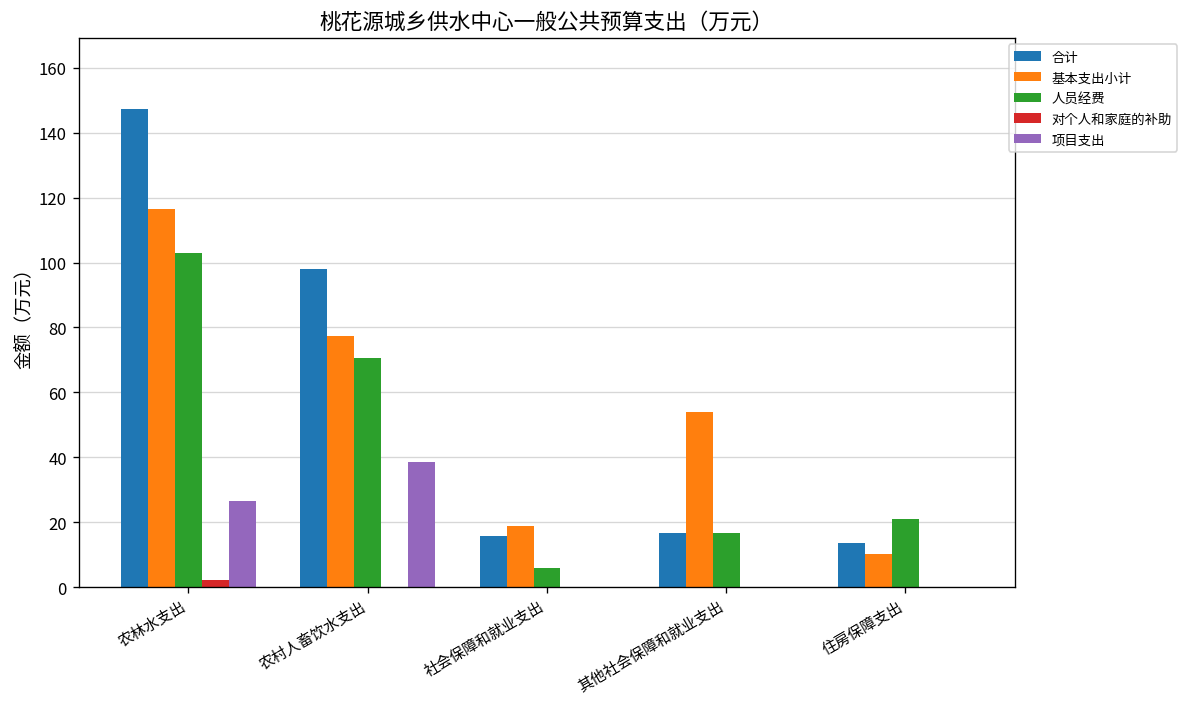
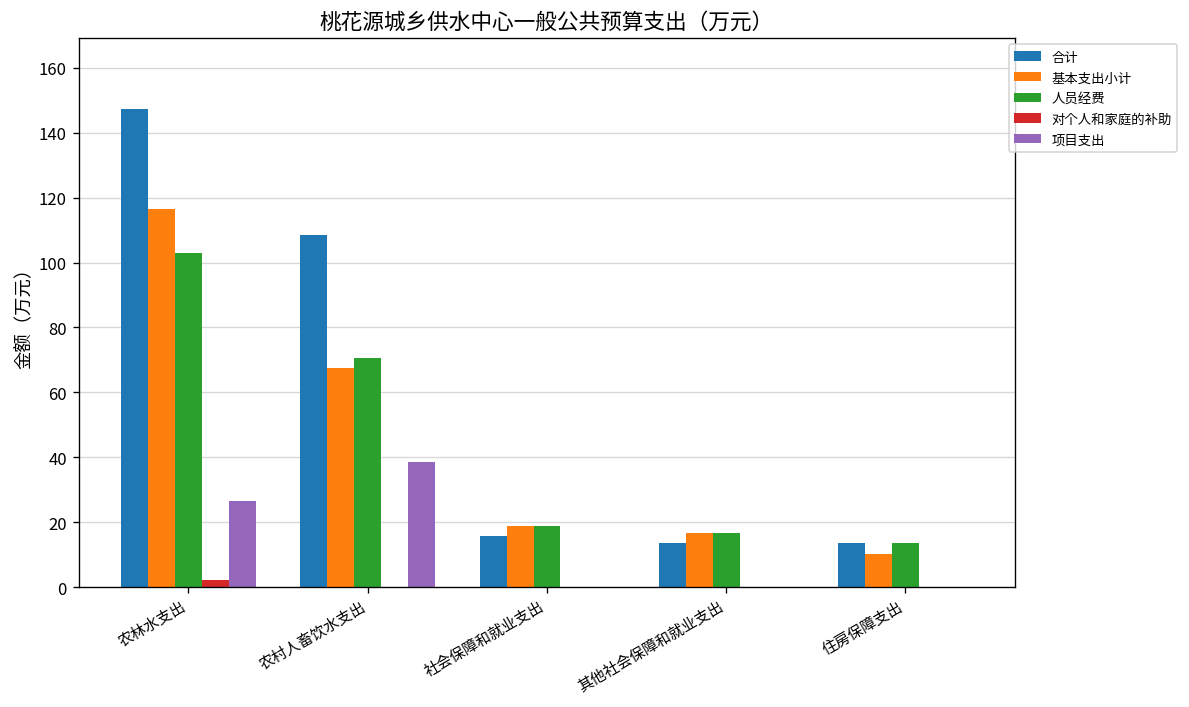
  {
    "合计": {
      "农林水支出": 147,
-     "农村人畜饮水支出": 98,
+     "农村人畜饮水支出": 109,
      "社会保障和就业支出": 16,
-     "其他社会保障和就业支出": 17,
+     "其他社会保障和就业支出": 14,
      "住房保障支出": 14
    },
    "基本支出小计": {
      "农林水支出": 117,
-     "农村人畜饮水支出": 77,
+     "农村人畜饮水支出": 68,
      "社会保障和就业支出": 19,
-     "其他社会保障和就业支出": 54,
+     "其他社会保障和就业支出": 17,
      "住房保障支出": 10
    },
    "人员经费": {
      "农林水支出": 103,
      "农村人畜饮水支出": 71,
-     "社会保障和就业支出": 6,
+     "社会保障和就业支出": 19,
      "其他社会保障和就业支出": 17,
-     "住房保障支出": 21
+     "住房保障支出": 14
    },
    "对个人和家庭的补助": {
      "农林水支出": 2,
      "农村人畜饮水支出": 0,
      "社会保障和就业支出": 0,
      "其他社会保障和就业支出": 0,
      "住房保障支出": 0
    },
    "项目支出": {
      "农林水支出": 27,
      "农村人畜饮水支出": 39,
      "社会保障和就业支出": 0,
      "其他社会保障和就业支出": 0,
      "住房保障支出": 0
    }
  }
